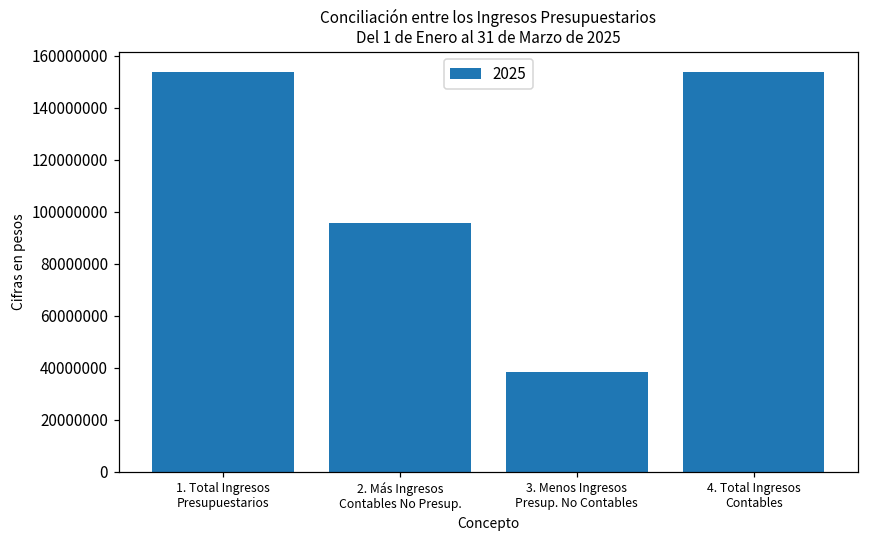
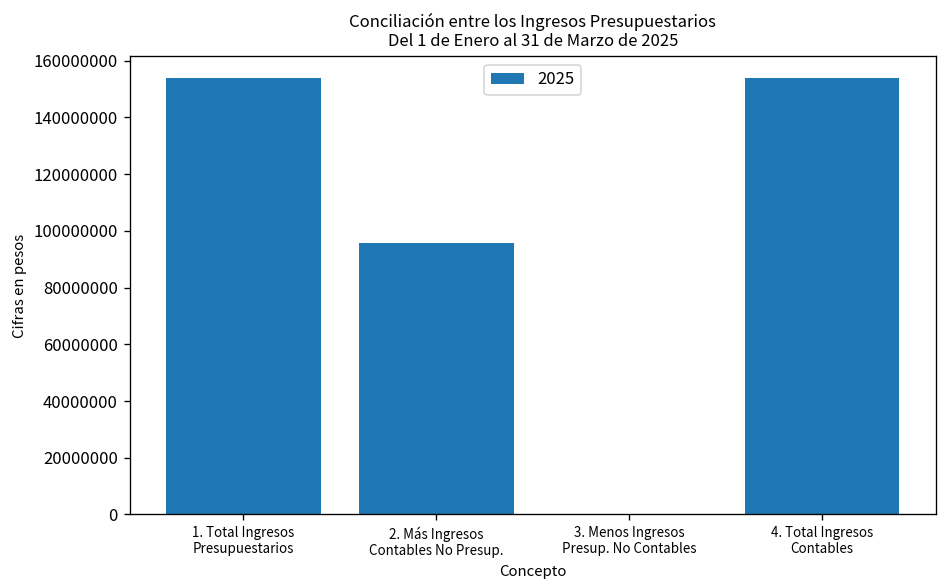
  {
    "1. Total Ingresos Presupuestarios": 154000000,
    "2. Más Ingresos Contables No Presup.": 96000000,
-   "3. Menos Ingresos Presup. No Contables": 39000000,
+   "3. Menos Ingresos Presup. No Contables": 0,
    "4. Total Ingresos Contables": 154000000
  }
